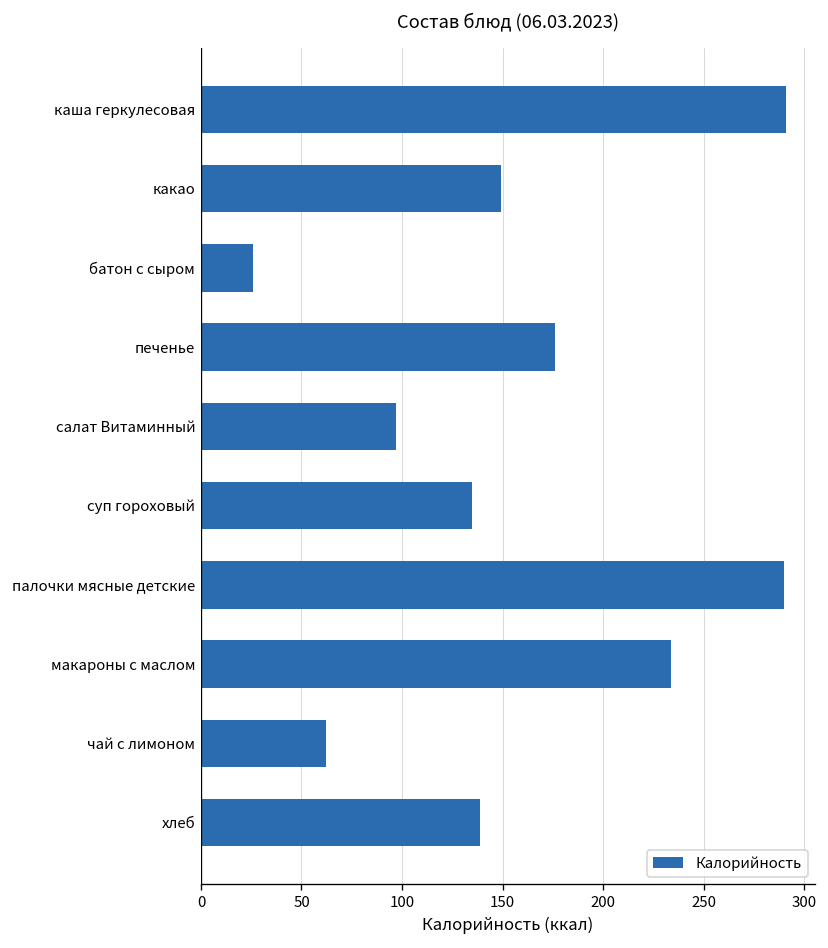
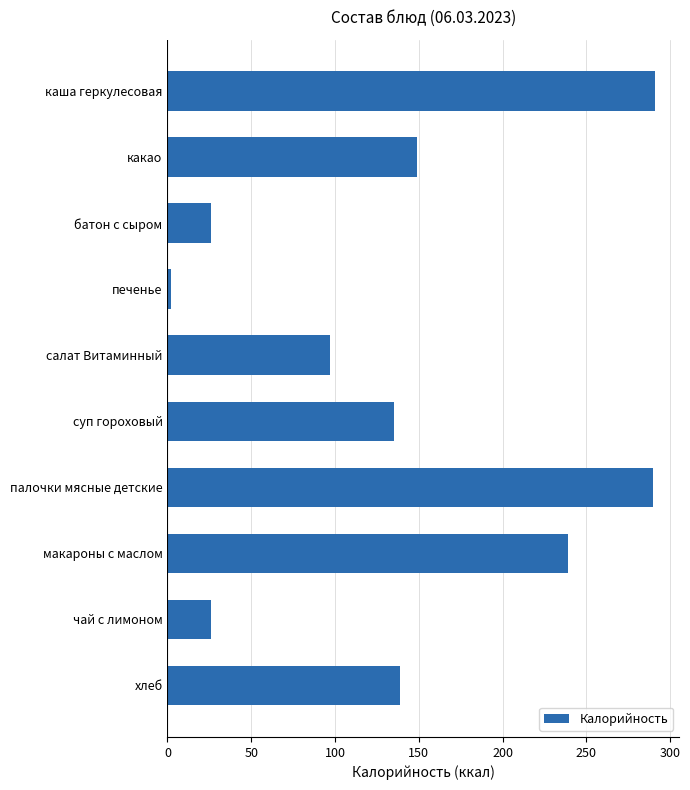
  {
    "каша геркулесовая": 291,
    "какао": 149,
    "батон с сыром": 26,
-   "печенье": 176,
+   "печенье": 2,
    "салат Витаминный": 97,
    "суп гороховый": 135,
    "палочки мясные детские": 290,
-   "макароны с маслом": 234,
-   "чай с лимоном": 62,
+   "макароны с маслом": 239,
+   "чай с лимоном": 26,
    "хлеб": 139
  }
